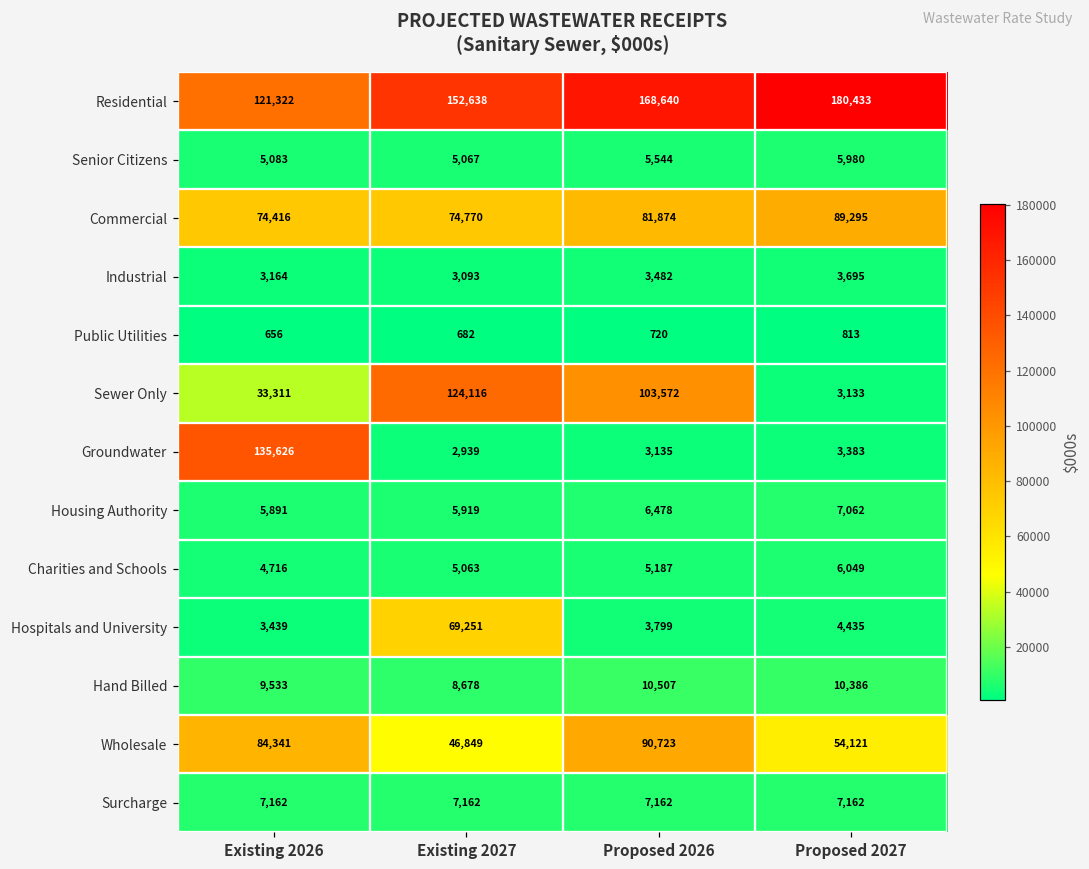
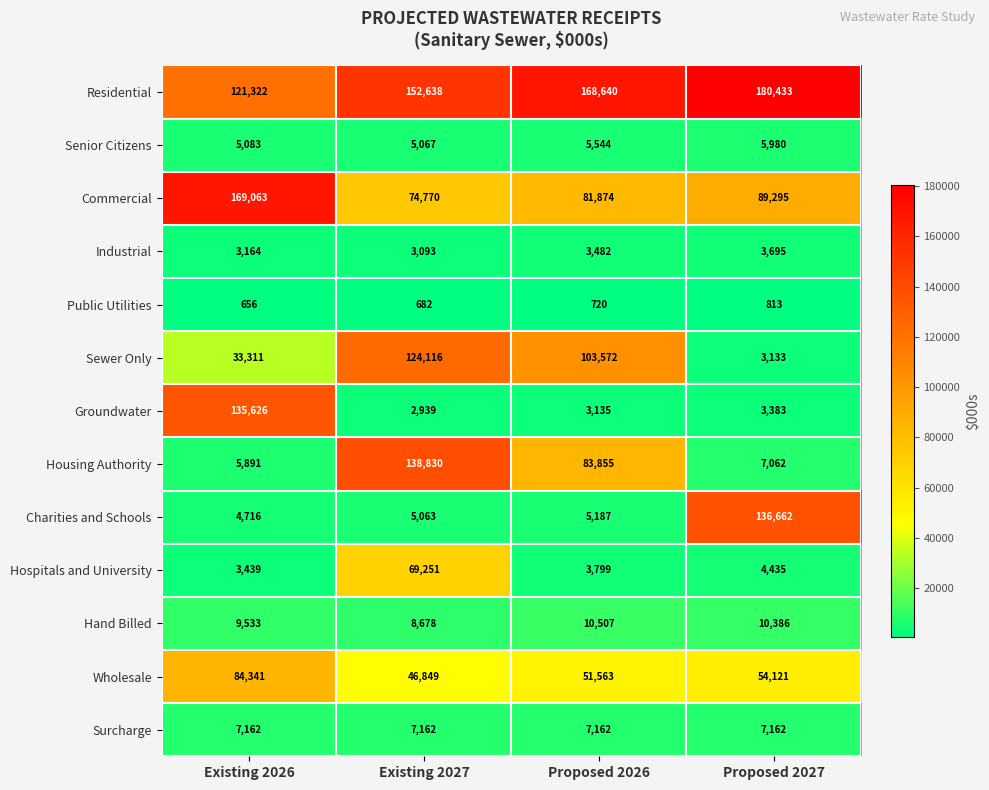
  {
    "Residential": {
      "Existing 2026": "121,322",
      "Existing 2027": "152,638",
      "Proposed 2026": "168,640",
      "Proposed 2027": "180,433"
    },
    "Senior Citizens": {
      "Existing 2026": "5,083",
      "Existing 2027": "5,067",
      "Proposed 2026": "5,544",
      "Proposed 2027": "5,980"
    },
    "Commercial": {
-     "Existing 2026": "74,416",
+     "Existing 2026": "169,063",
      "Existing 2027": "74,770",
      "Proposed 2026": "81,874",
      "Proposed 2027": "89,295"
    },
    "Industrial": {
      "Existing 2026": "3,164",
      "Existing 2027": "3,093",
      "Proposed 2026": "3,482",
      "Proposed 2027": "3,695"
    },
    "Public Utilities": {
      "Existing 2026": "656",
      "Existing 2027": "682",
      "Proposed 2026": "720",
      "Proposed 2027": "813"
    },
    "Sewer Only": {
      "Existing 2026": "33,311",
      "Existing 2027": "124,116",
      "Proposed 2026": "103,572",
      "Proposed 2027": "3,133"
    },
    "Groundwater": {
      "Existing 2026": "135,626",
      "Existing 2027": "2,939",
      "Proposed 2026": "3,135",
      "Proposed 2027": "3,383"
    },
    "Housing Authority": {
      "Existing 2026": "5,891",
-     "Existing 2027": "5,919",
-     "Proposed 2026": "6,478",
+     "Existing 2027": "138,830",
+     "Proposed 2026": "83,855",
      "Proposed 2027": "7,062"
    },
    "Charities and Schools": {
      "Existing 2026": "4,716",
      "Existing 2027": "5,063",
      "Proposed 2026": "5,187",
-     "Proposed 2027": "6,049"
+     "Proposed 2027": "136,662"
    },
    "Hospitals and University": {
      "Existing 2026": "3,439",
      "Existing 2027": "69,251",
      "Proposed 2026": "3,799",
      "Proposed 2027": "4,435"
    },
    "Hand Billed": {
      "Existing 2026": "9,533",
      "Existing 2027": "8,678",
      "Proposed 2026": "10,507",
      "Proposed 2027": "10,386"
    },
    "Wholesale": {
      "Existing 2026": "84,341",
      "Existing 2027": "46,849",
-     "Proposed 2026": "90,723",
+     "Proposed 2026": "51,563",
      "Proposed 2027": "54,121"
    },
    "Surcharge": {
      "Existing 2026": "7,162",
      "Existing 2027": "7,162",
      "Proposed 2026": "7,162",
      "Proposed 2027": "7,162"
    }
  }
